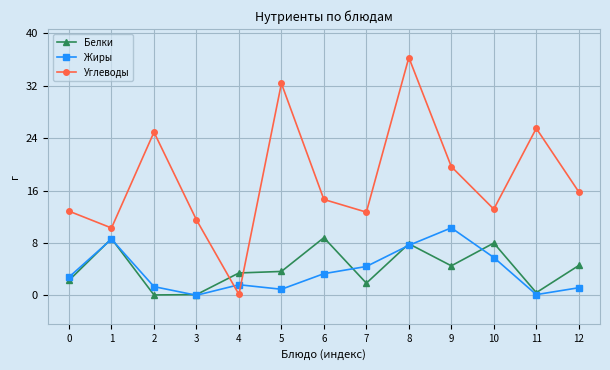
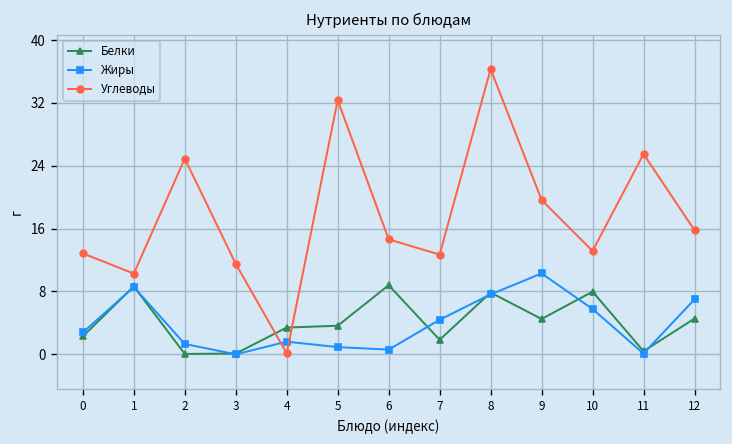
  {
    "Белки": {
      "0": 2,
      "2": 0,
      "4": 3,
      "5": 4,
      "6": 9,
      "7": 2,
      "9": 5,
      "10": 8,
      "12": 5
    },
    "Жиры": {
      "0": 3,
      "2": 1,
      "4": 2,
      "5": 1,
-     "6": 3,
+     "6": 1,
      "7": 4,
      "9": 10,
      "10": 6,
-     "12": 1
+     "12": 7
    },
    "Углеводы": {
      "0": 13,
      "1": 10,
      "2": 25,
      "3": 12,
      "4": 0,
      "5": 32,
      "6": 15,
      "7": 13,
      "8": 36,
      "9": 20,
      "10": 13,
      "11": 26,
      "12": 16
    }
  }
